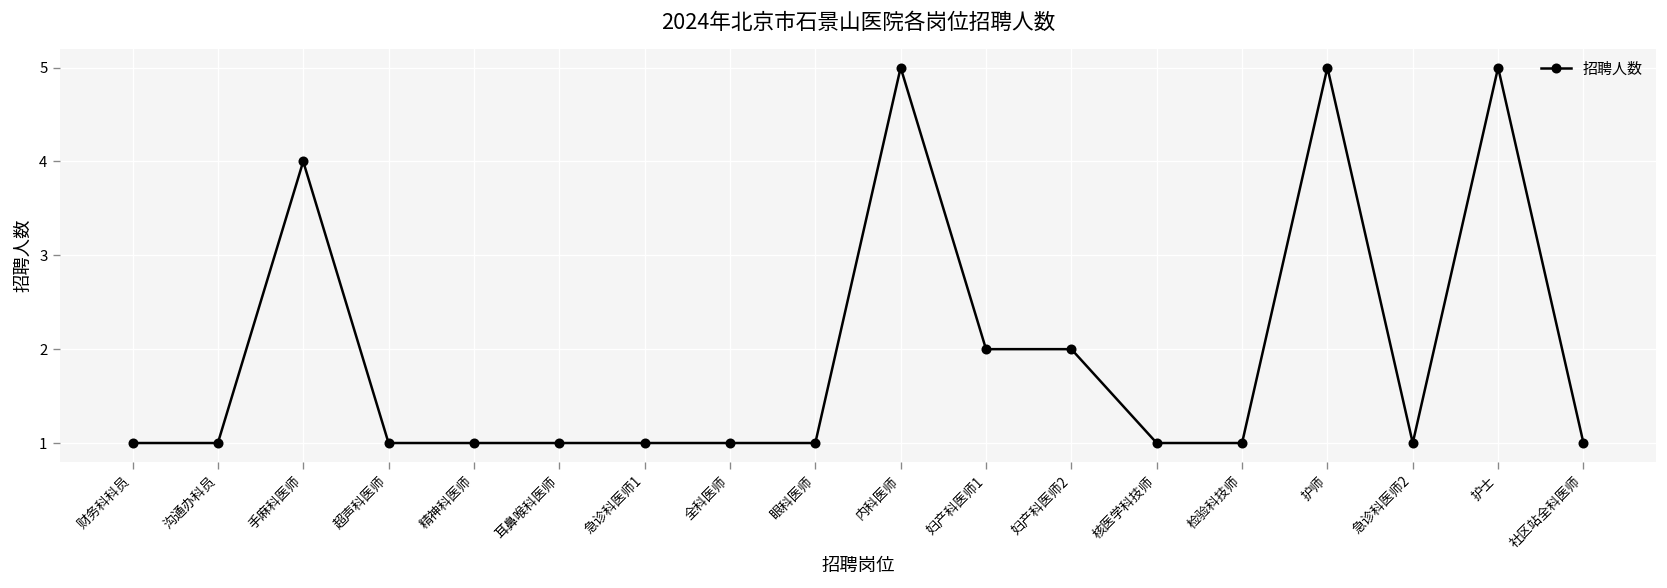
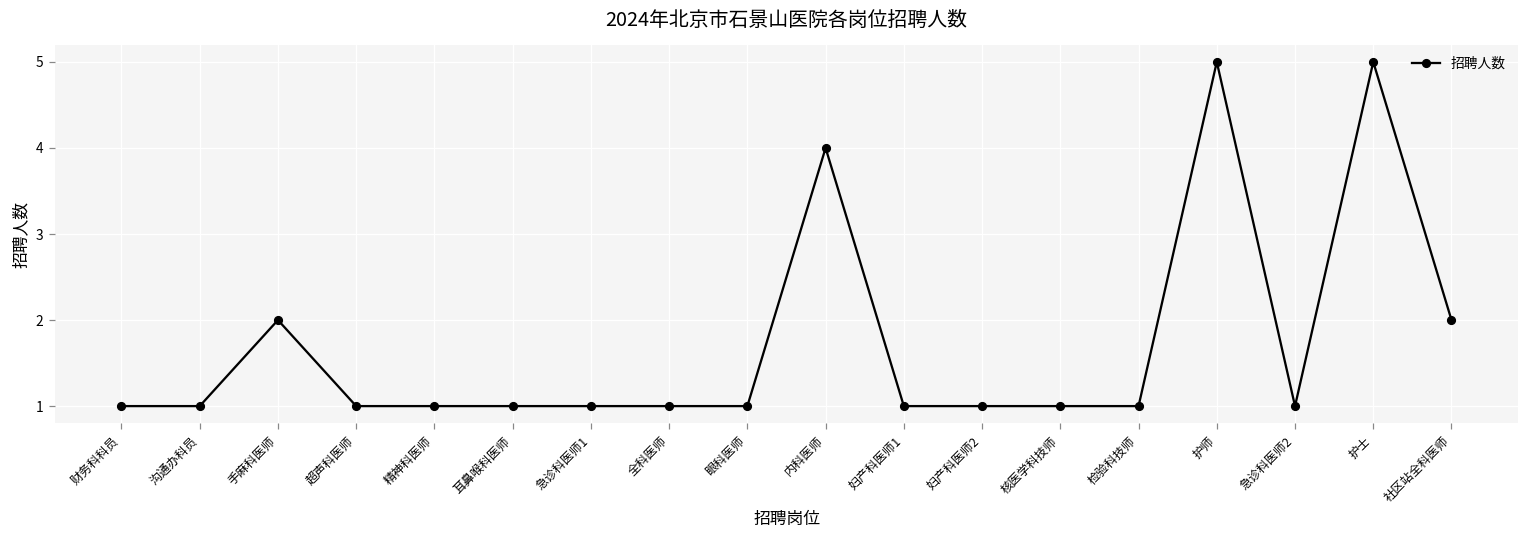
  {
    "财务科科员": 1,
    "沟通办科员": 1,
-   "手麻科医师": 4,
+   "手麻科医师": 2,
    "超声科医师": 1,
    "精神科医师": 1,
    "耳鼻喉科医师": 1,
    "急诊科医师1": 1,
    "全科医师": 1,
    "眼科医师": 1,
-   "内科医师": 5,
-   "妇产科医师1": 2,
-   "妇产科医师2": 2,
+   "内科医师": 4,
+   "妇产科医师1": 1,
+   "妇产科医师2": 1,
    "核医学科技师": 1,
    "检验科技师": 1,
    "护师": 5,
    "急诊科医师2": 1,
    "护士": 5,
-   "社区站全科医师": 1
+   "社区站全科医师": 2
  }
